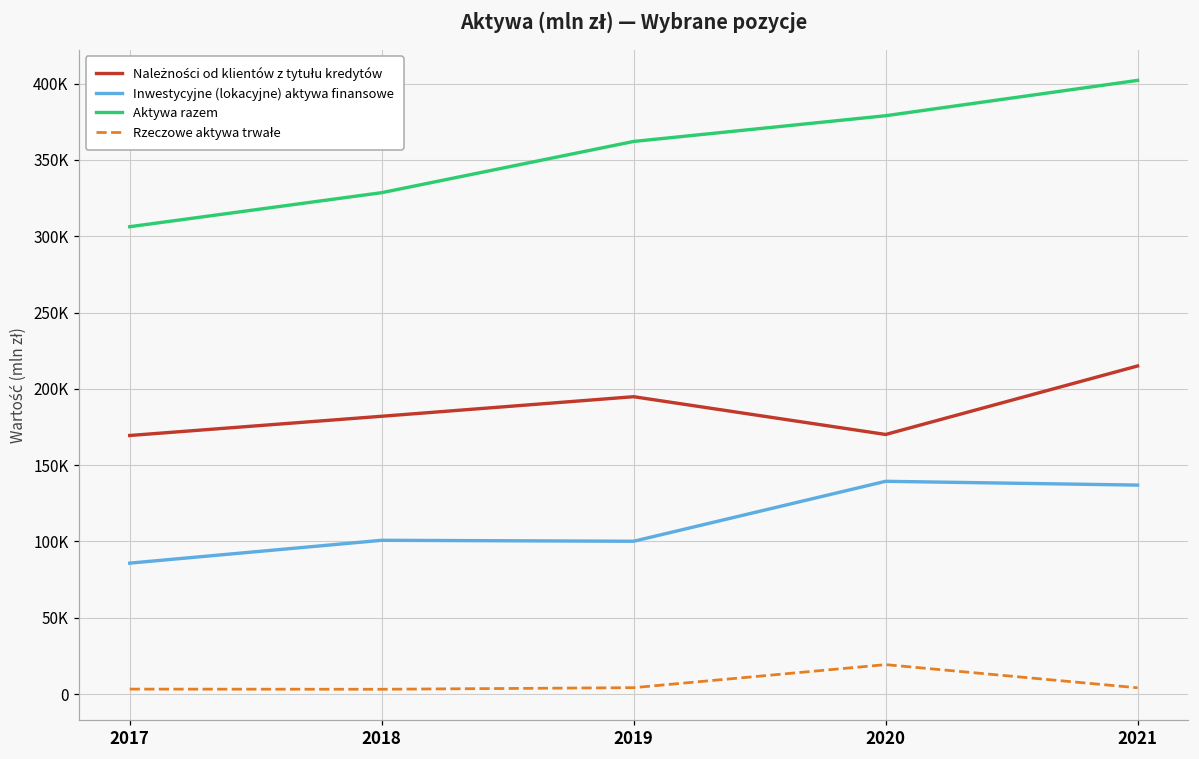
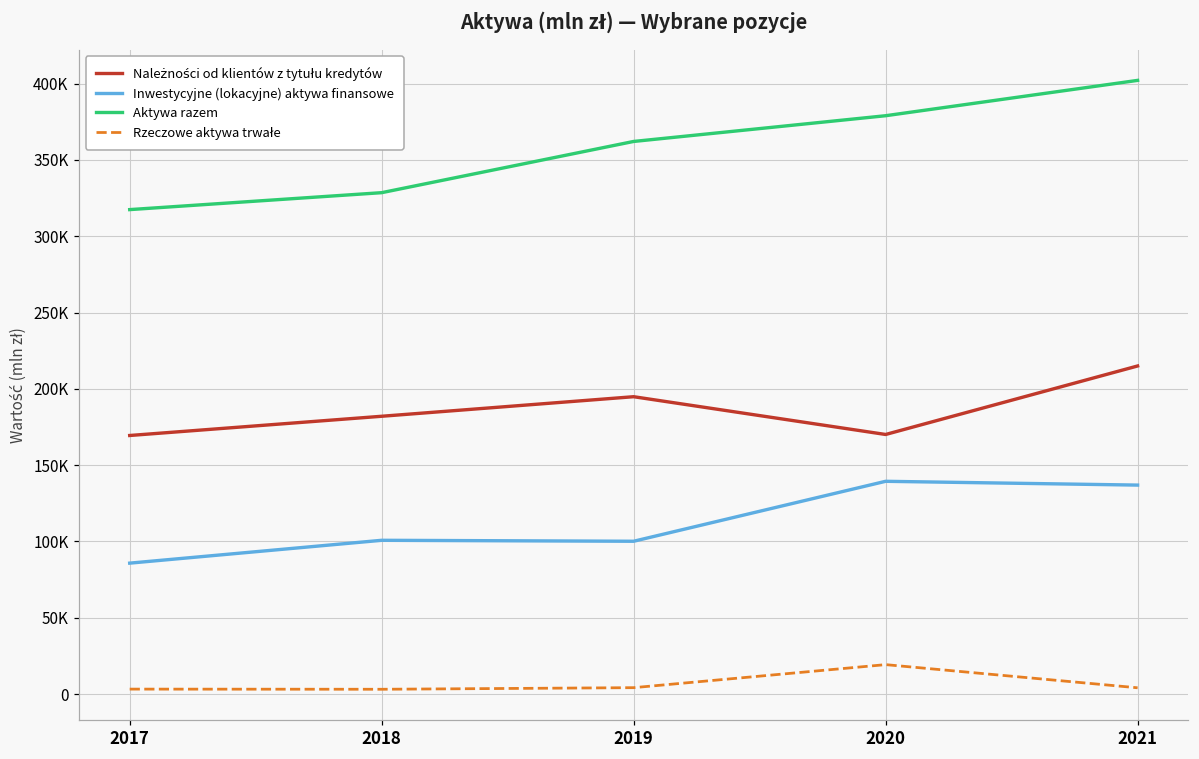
  {
    "Należności od klientów z tytułu kredytów": {
      "2017": 169000,
      "2018": 182000,
      "2019": 195000,
      "2020": 170000,
      "2021": 215000
    },
    "Inwestycyjne (lokacyjne) aktywa finansowe": {
      "2017": 86000,
      "2018": 101000,
      "2019": 100000,
      "2020": 139000,
      "2021": 137000
    },
    "Aktywa razem": {
-     "2017": 306000,
+     "2017": 317000,
      "2018": 329000,
      "2019": 362000,
      "2020": 379000,
      "2021": 402000
    },
    "Rzeczowe aktywa trwałe": {
      "2017": 3000,
      "2018": 3000,
      "2019": 4000,
      "2020": 19000,
      "2021": 4000
    }
  }
